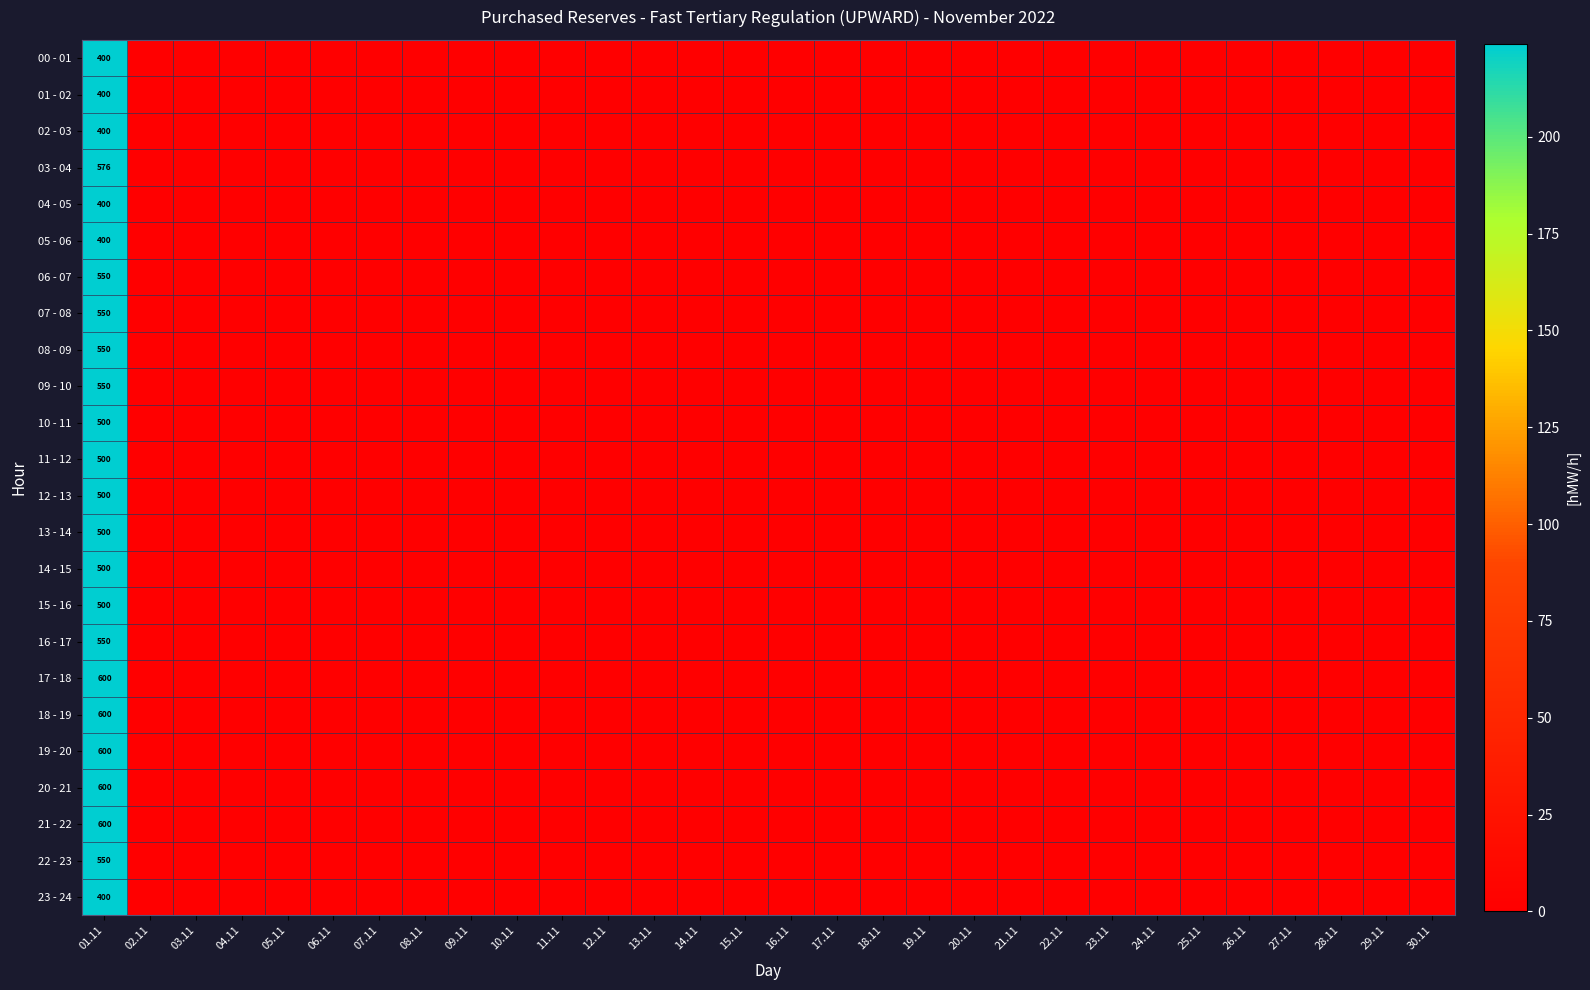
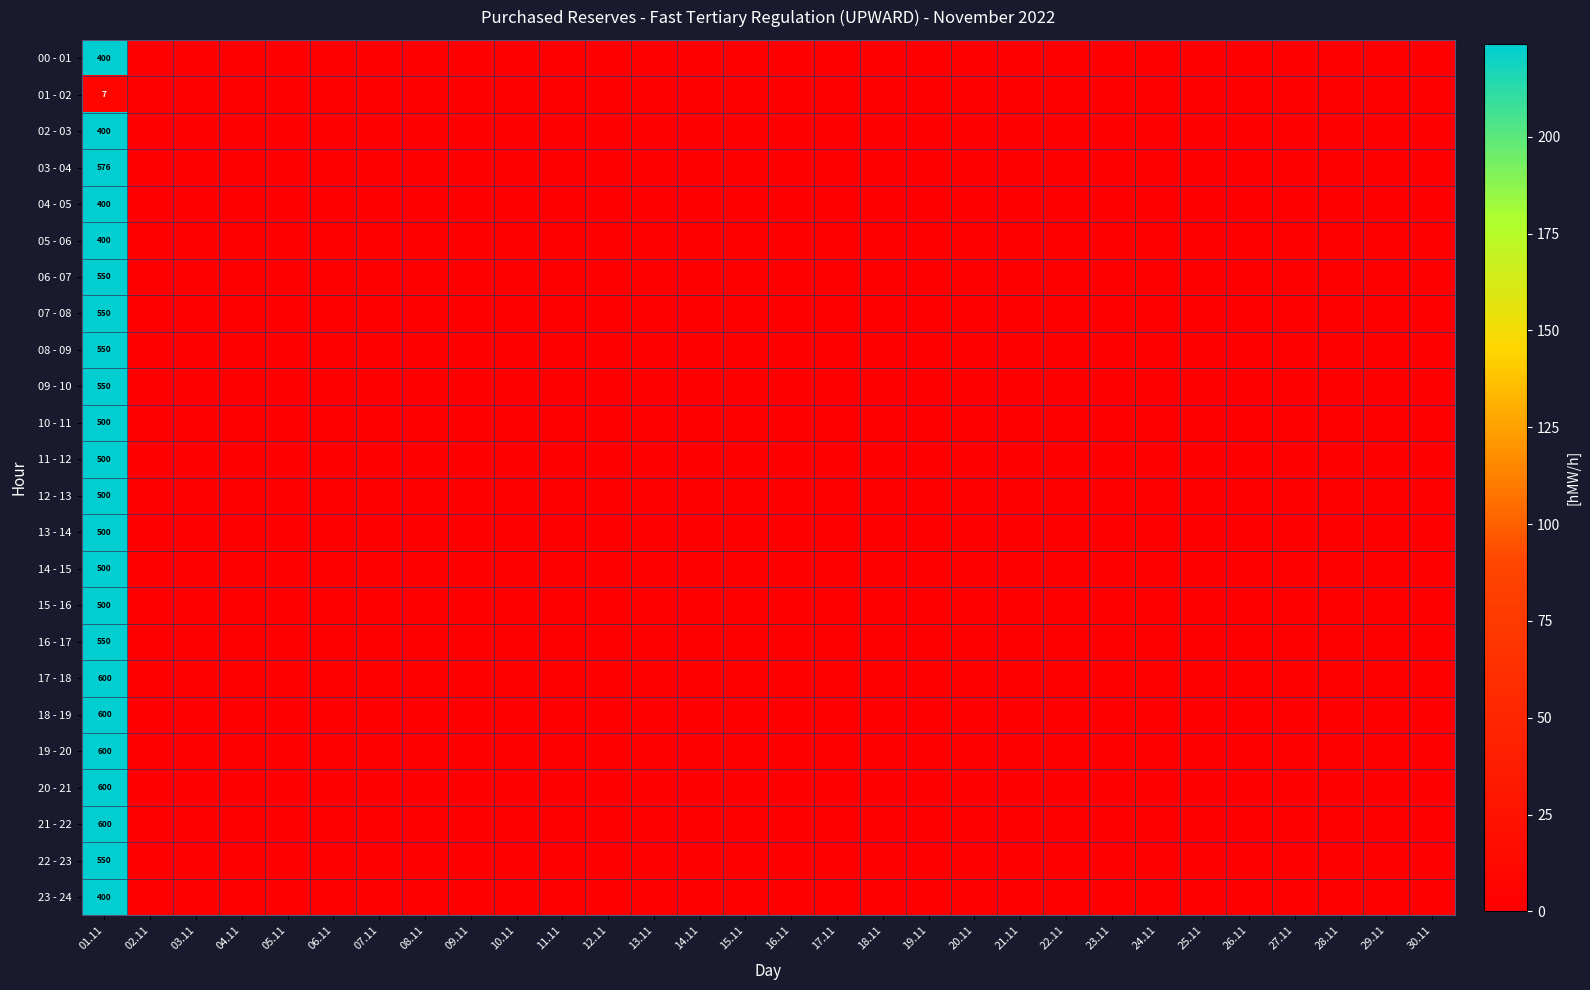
  {
    "00 - 01": {
      "01.11": 400
    },
    "01 - 02": {
-     "01.11": 400
+     "01.11": 7
    },
    "02 - 03": {
      "01.11": 400
    },
    "03 - 04": {
      "01.11": 576
    },
    "04 - 05": {
      "01.11": 400
    },
    "05 - 06": {
      "01.11": 400
    },
    "06 - 07": {
      "01.11": 550
    },
    "07 - 08": {
      "01.11": 550
    },
    "08 - 09": {
      "01.11": 550
    },
    "09 - 10": {
      "01.11": 550
    },
    "10 - 11": {
      "01.11": 500
    },
    "11 - 12": {
      "01.11": 500
    },
    "12 - 13": {
      "01.11": 500
    },
    "13 - 14": {
      "01.11": 500
    },
    "14 - 15": {
      "01.11": 500
    },
    "15 - 16": {
      "01.11": 500
    },
    "16 - 17": {
      "01.11": 550
    },
    "17 - 18": {
      "01.11": 600
    },
    "18 - 19": {
      "01.11": 600
    },
    "19 - 20": {
      "01.11": 600
    },
    "20 - 21": {
      "01.11": 600
    },
    "21 - 22": {
      "01.11": 600
    },
    "22 - 23": {
      "01.11": 550
    },
    "23 - 24": {
      "01.11": 400
    }
  }
